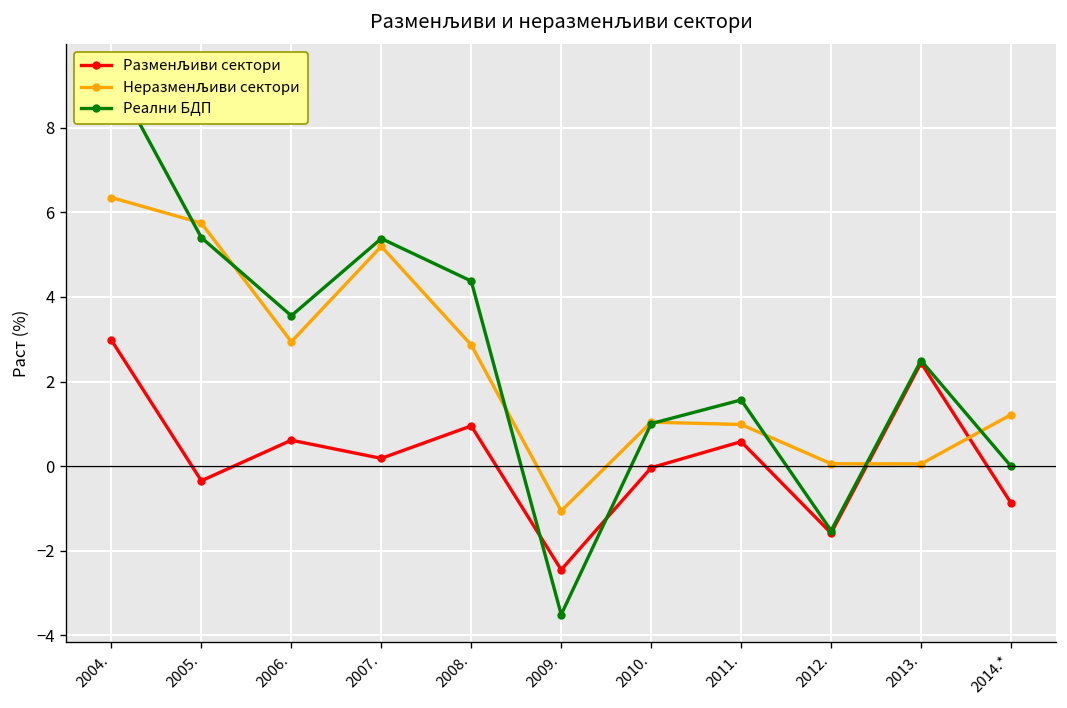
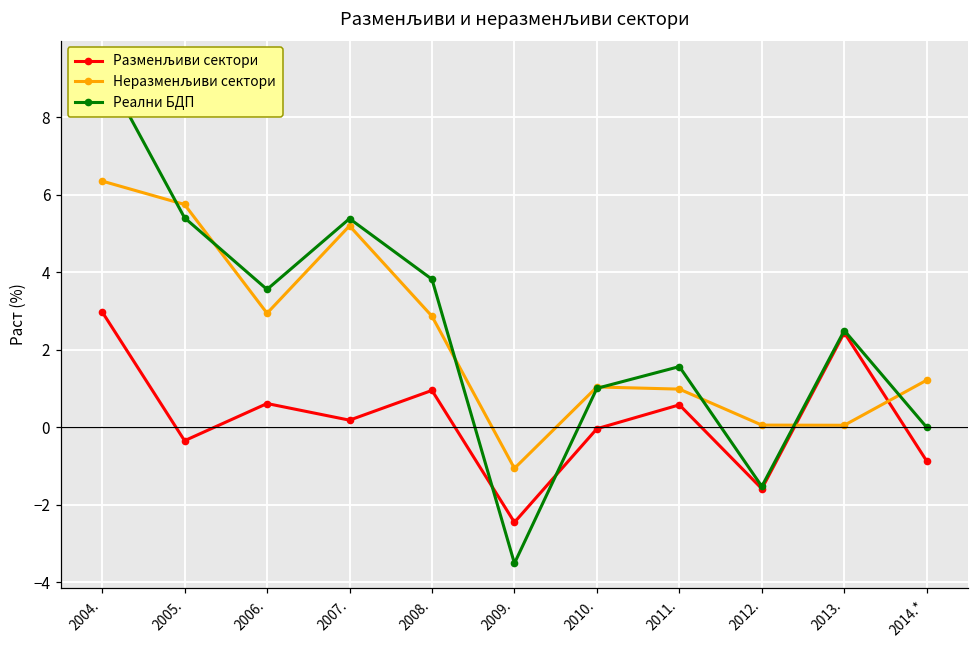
  {
    "Разменљиви сектори": {
      "2004.": 3.0,
      "2005.": -0.3,
      "2006.": 0.6,
      "2007.": 0.2,
      "2008.": 1.0,
      "2009.": -2.4,
      "2010.": 0.0,
      "2011.": 0.6,
      "2014.*": -0.9
    },
    "Неразменљиви сектори": {
      "2004.": 6.4,
      "2005.": 5.7,
      "2006.": 2.9,
      "2007.": 5.2,
      "2008.": 2.9,
      "2009.": -1.1,
      "2011.": 1.0,
      "2012.": 0.1,
      "2013.": 0.1,
      "2014.*": 1.2
    },
    "Реални БДП": {
      "2005.": 5.4,
      "2006.": 3.6,
      "2007.": 5.4,
-     "2008.": 4.4,
+     "2008.": 3.8,
      "2009.": -3.5,
      "2011.": 1.6,
      "2014.*": 0.0
    }
  }
